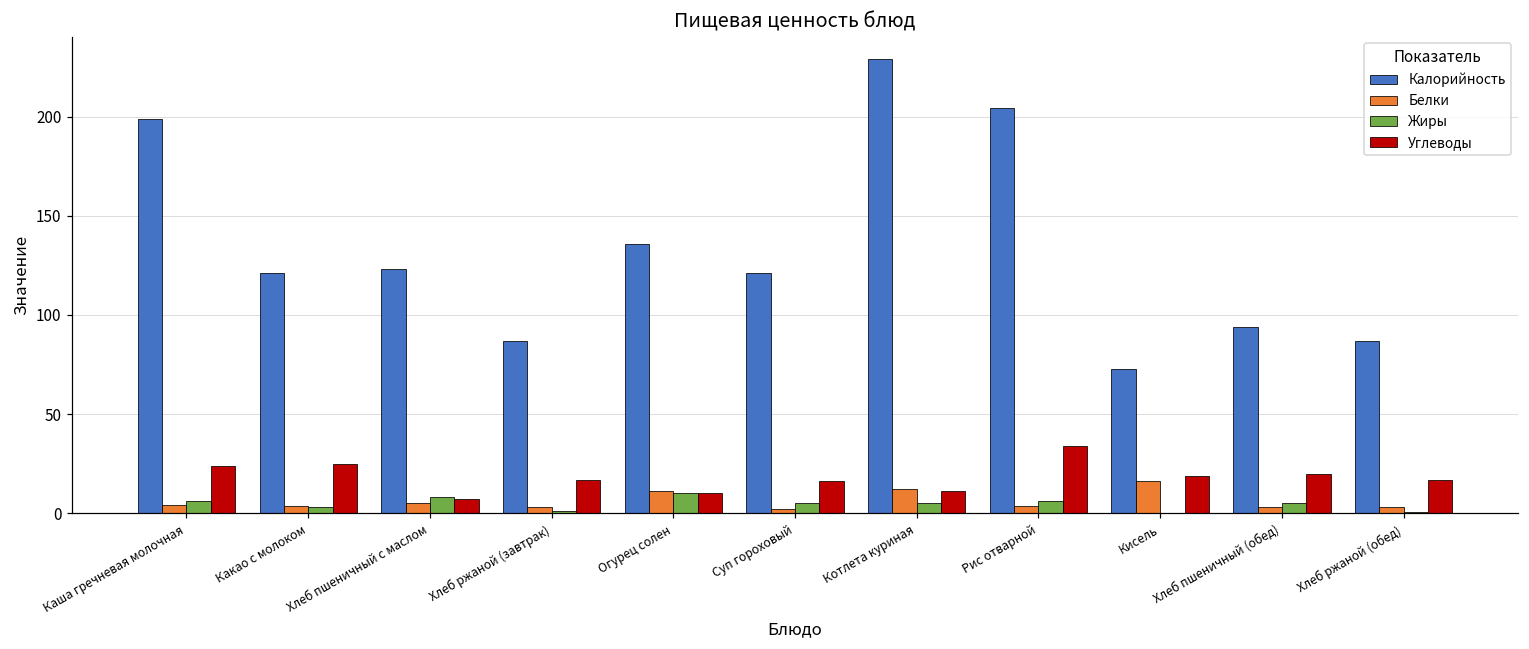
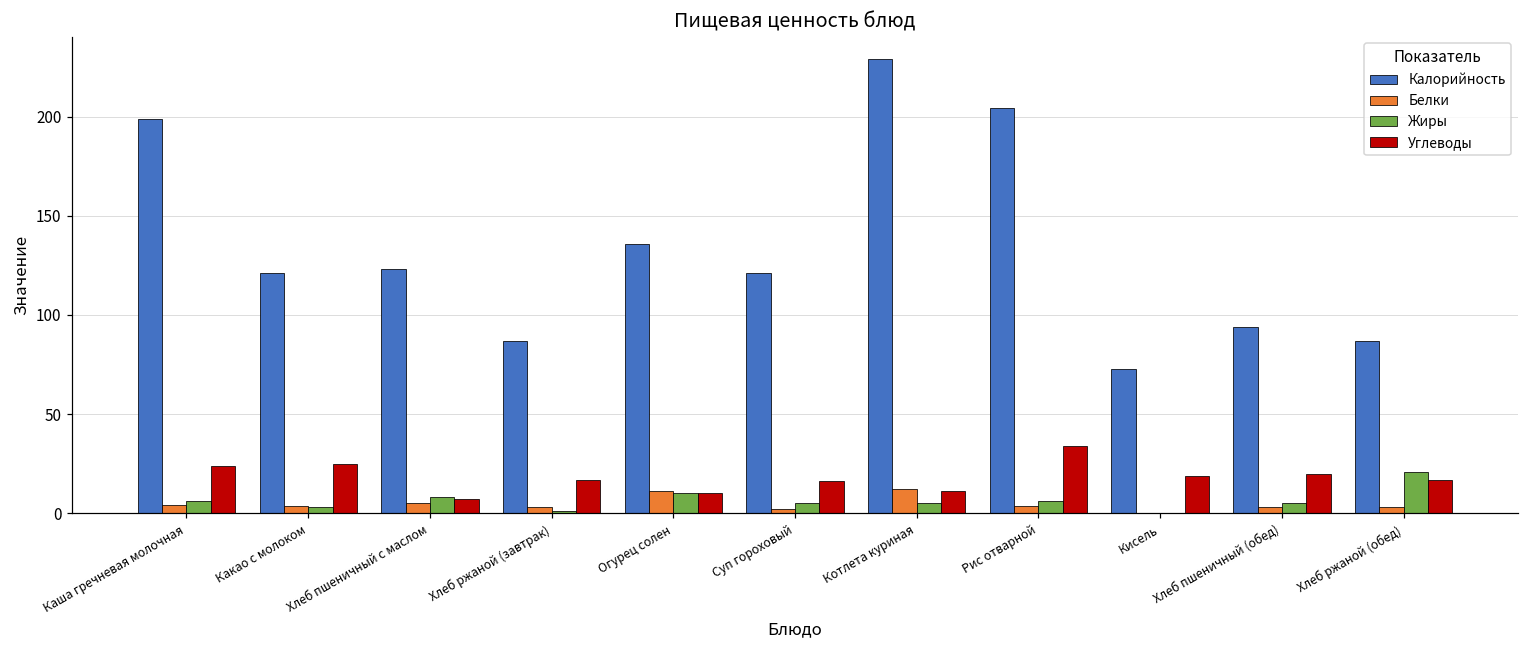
  {
    "Калорийность": {
      "Каша гречневая молочная": 199,
      "Какао с молоком": 121,
      "Хлеб пшеничный с маслом": 123,
      "Хлеб ржаной (завтрак)": 87,
      "Огурец солен": 136,
      "Суп гороховый": 121,
      "Котлета куриная": 229,
      "Рис отварной": 205,
      "Кисель": 73,
      "Хлеб пшеничный (обед)": 94,
      "Хлеб ржаной (обед)": 87
    },
    "Белки": {
      "Каша гречневая молочная": 4,
      "Какао с молоком": 4,
      "Хлеб пшеничный с маслом": 5,
      "Хлеб ржаной (завтрак)": 3,
      "Огурец солен": 11,
      "Суп гороховый": 2,
      "Котлета куриная": 12,
      "Рис отварной": 4,
-     "Кисель": 16,
+     "Кисель": 0,
      "Хлеб пшеничный (обед)": 3,
      "Хлеб ржаной (обед)": 3
    },
    "Жиры": {
      "Каша гречневая молочная": 6,
      "Какао с молоком": 3,
      "Хлеб пшеничный с маслом": 8,
      "Огурец солен": 10,
      "Суп гороховый": 5,
      "Котлета куриная": 5,
      "Рис отварной": 6,
      "Кисель": 0,
      "Хлеб пшеничный (обед)": 5,
-     "Хлеб ржаной (обед)": 1
+     "Хлеб ржаной (обед)": 21
    },
    "Углеводы": {
      "Каша гречневая молочная": 24,
      "Какао с молоком": 25,
      "Хлеб пшеничный с маслом": 7,
      "Хлеб ржаной (завтрак)": 17,
      "Огурец солен": 10,
      "Суп гороховый": 16,
      "Котлета куриная": 11,
      "Рис отварной": 34,
      "Кисель": 19,
      "Хлеб пшеничный (обед)": 20,
      "Хлеб ржаной (обед)": 17
    }
  }
